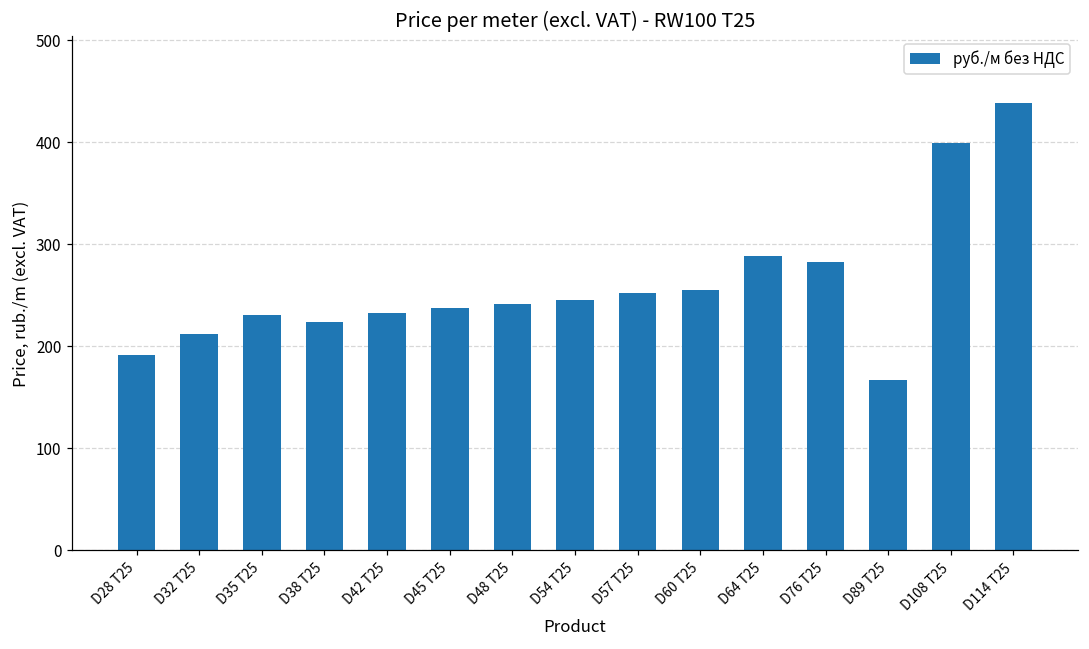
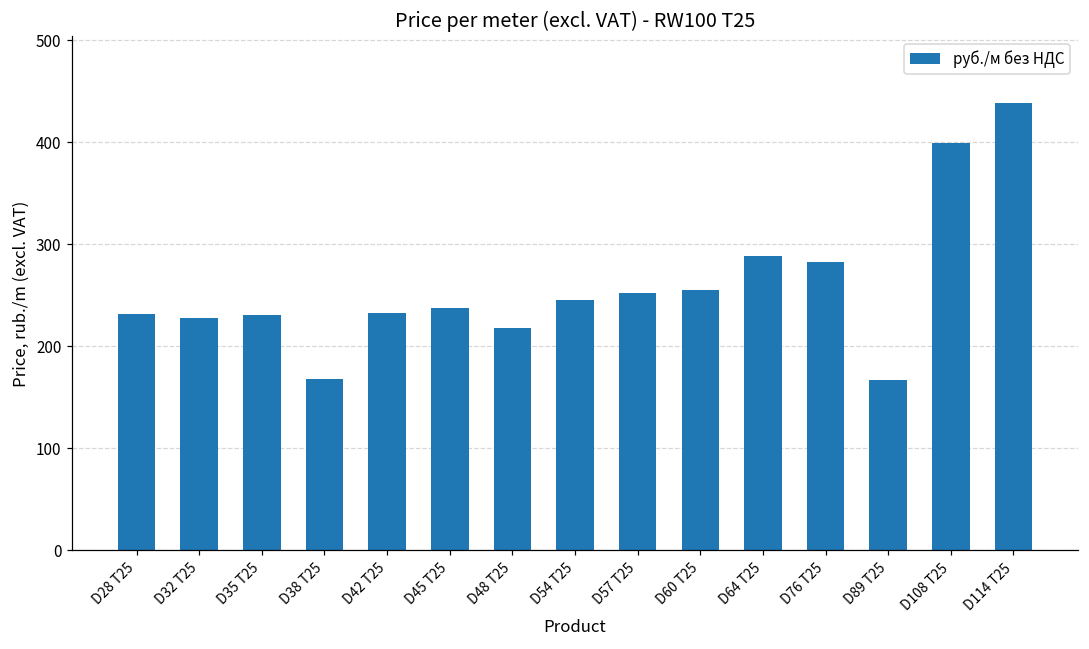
  {
-   "D28 T25": 190,
-   "D32 T25": 210,
+   "D28 T25": 230,
+   "D32 T25": 230,
    "D35 T25": 230,
-   "D38 T25": 220,
+   "D38 T25": 170,
    "D42 T25": 230,
    "D45 T25": 240,
-   "D48 T25": 240,
+   "D48 T25": 220,
    "D54 T25": 250,
    "D57 T25": 250,
    "D60 T25": 260,
    "D64 T25": 290,
    "D76 T25": 280,
    "D89 T25": 170,
    "D108 T25": 400,
    "D114 T25": 440
  }
